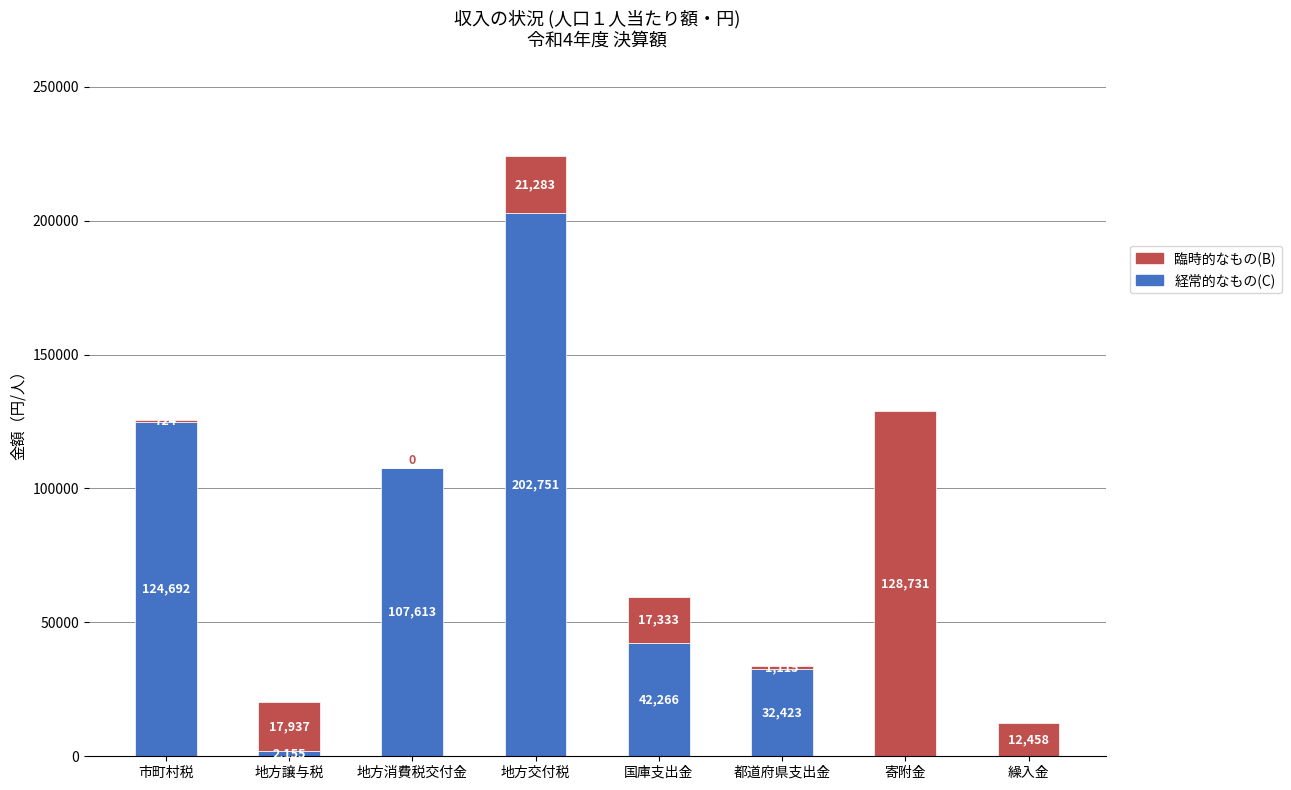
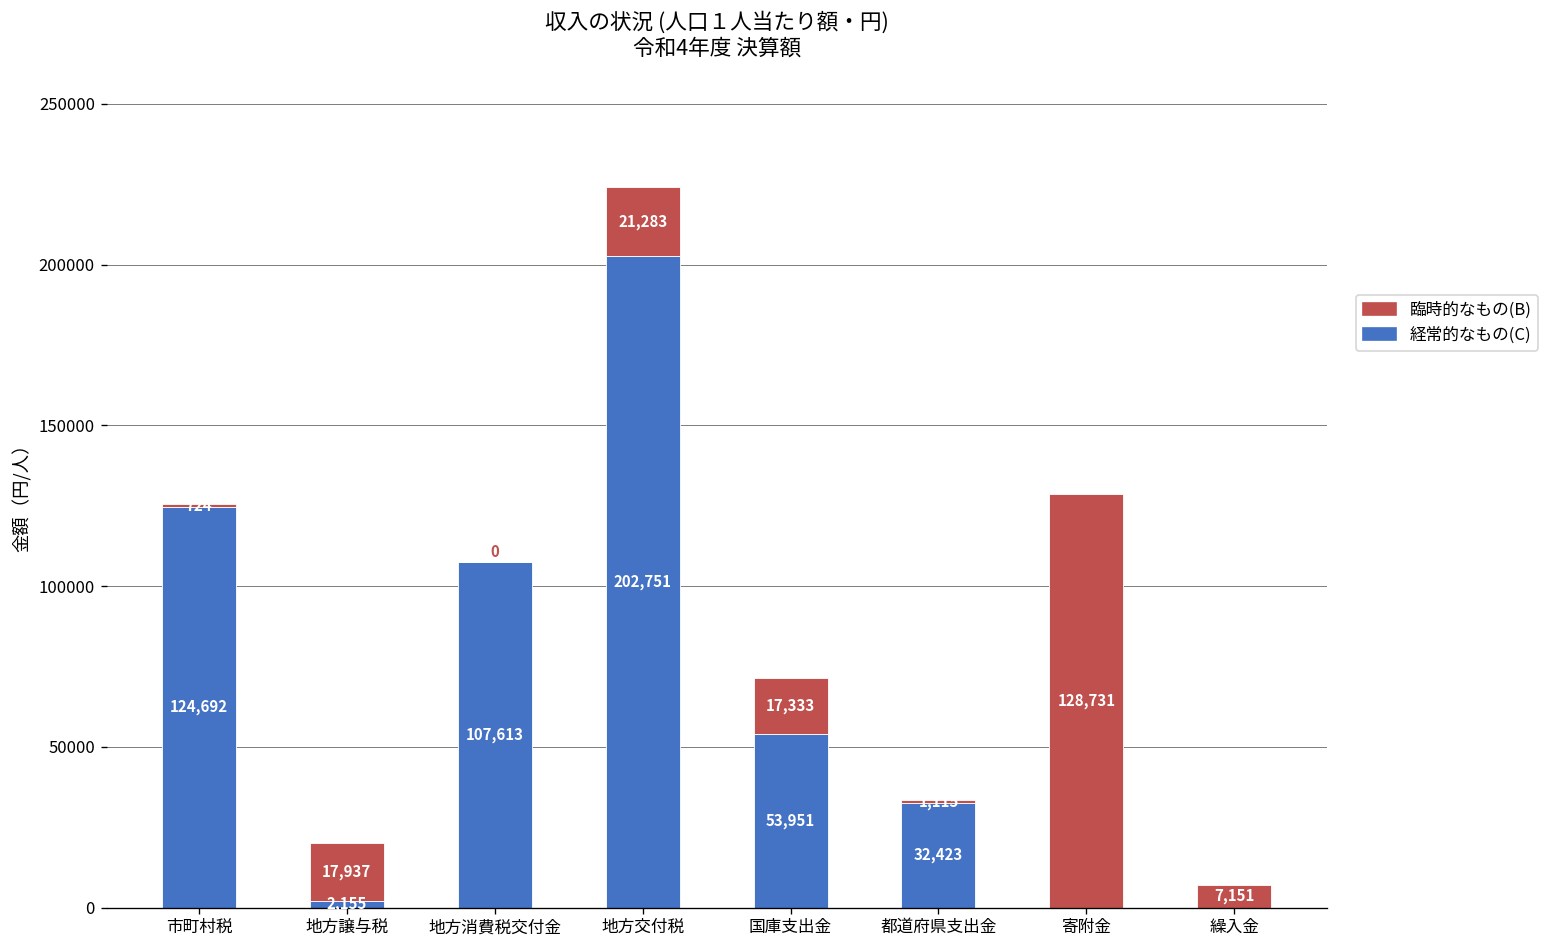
  {
    "経常的なもの(C)": {
      "市町村税": "124,692",
      "地方譲与税": "2,155",
      "地方消費税交付金": "107,613",
      "地方交付税": "202,751",
-     "国庫支出金": "42,266",
+     "国庫支出金": "53,951",
      "都道府県支出金": "32,423"
    },
    "臨時的なもの(B)": {
      "地方譲与税": "17,937",
      "地方消費税交付金": "0",
      "地方交付税": "21,283",
      "国庫支出金": "17,333",
      "寄附金": "128,731",
-     "繰入金": "12,458"
+     "繰入金": "7,151"
    }
  }
